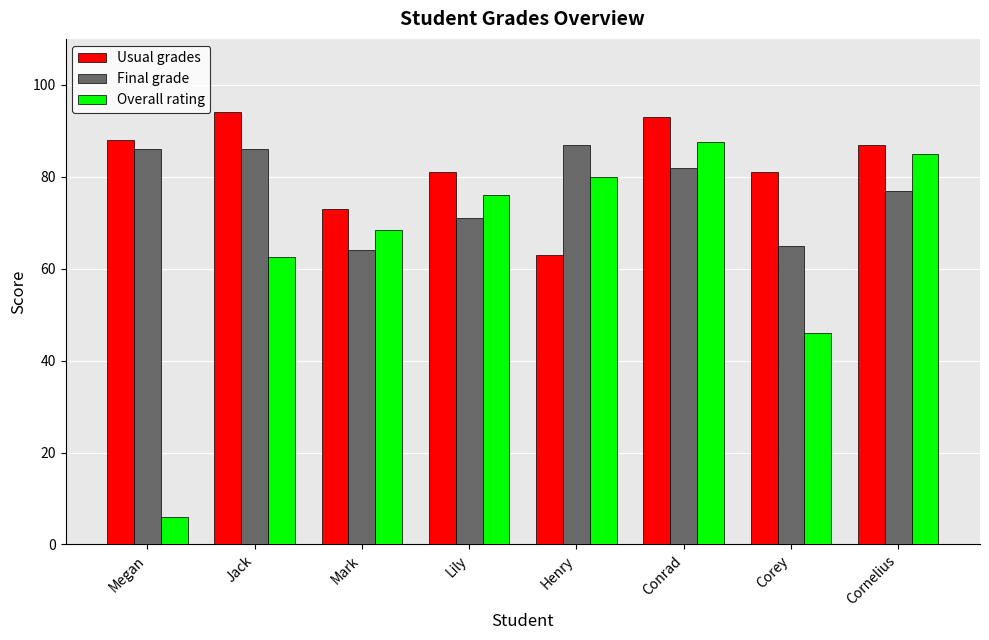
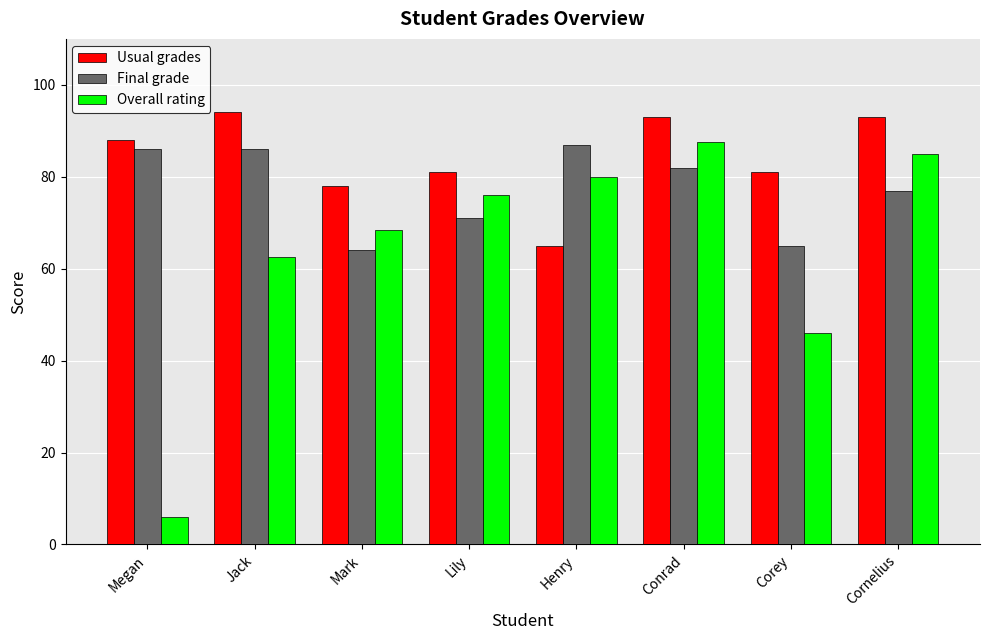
  {
    "Usual grades": {
      "Megan": 88,
      "Jack": 94,
-     "Mark": 73,
+     "Mark": 78,
      "Lily": 81,
-     "Henry": 63,
+     "Henry": 65,
      "Conrad": 93,
      "Corey": 81,
-     "Cornelius": 87
+     "Cornelius": 93
    },
    "Final grade": {
      "Megan": 86,
      "Jack": 86,
      "Mark": 64,
      "Lily": 71,
      "Henry": 87,
      "Conrad": 82,
      "Corey": 65,
      "Cornelius": 77
    },
    "Overall rating": {
      "Megan": 6,
      "Jack": 63,
      "Mark": 69,
      "Lily": 76,
      "Henry": 80,
      "Conrad": 88,
      "Corey": 46,
      "Cornelius": 85
    }
  }
